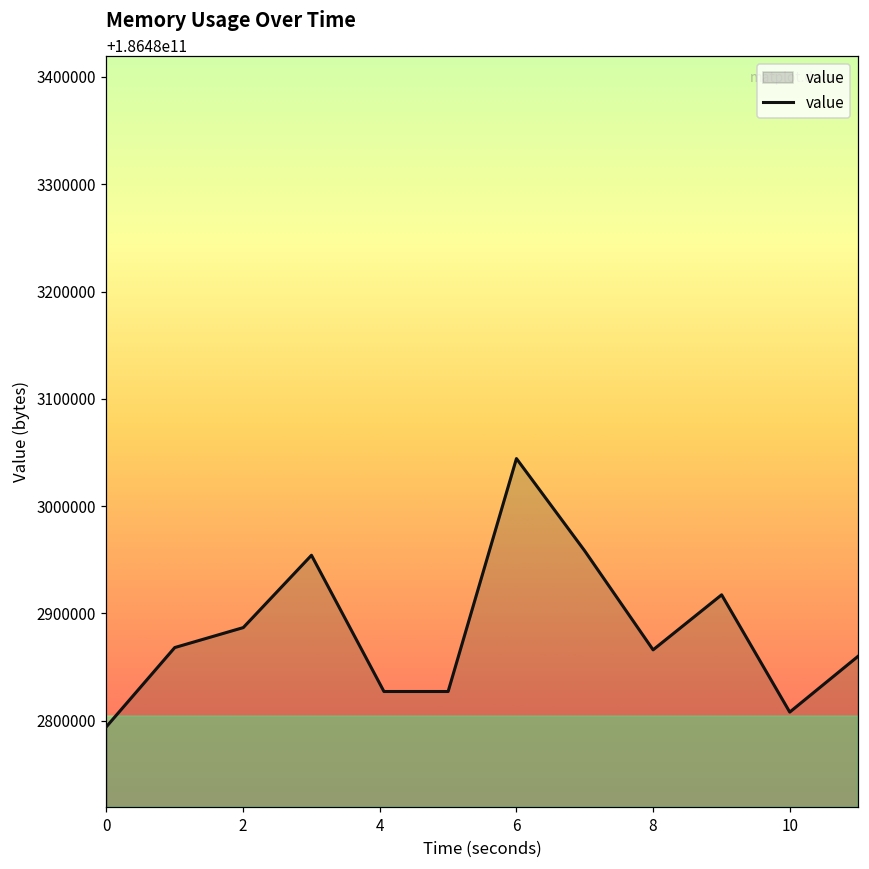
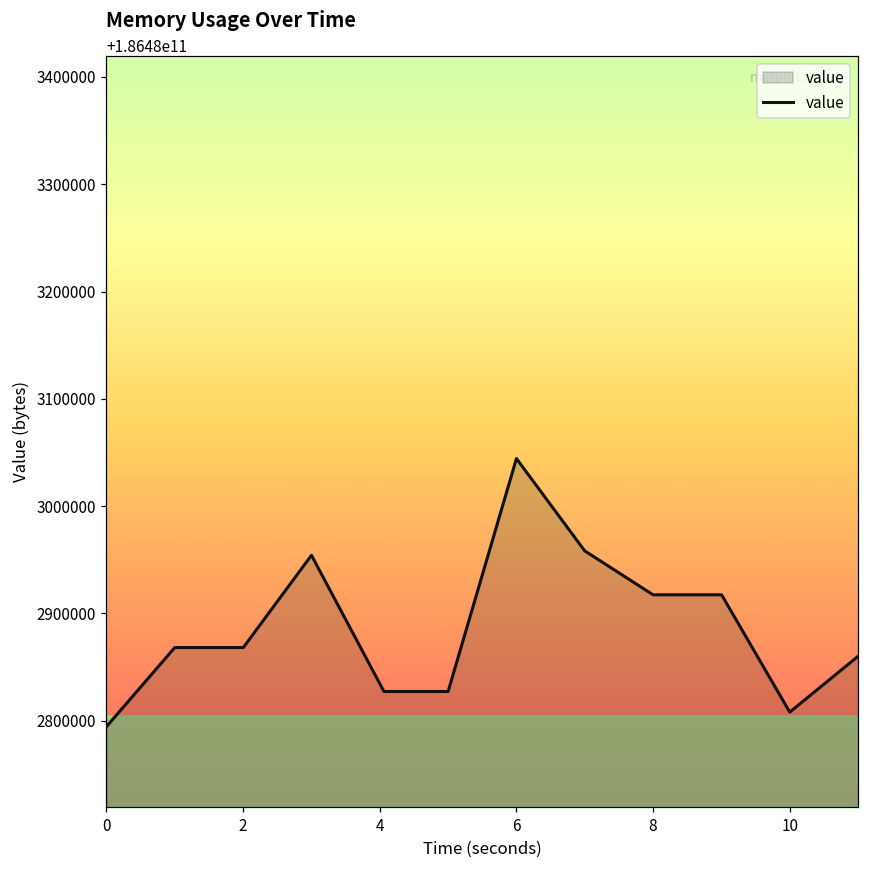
  {
-   "2": 186482890000,
+   "2": 186482870000,
    "6": 186483040000,
-   "8": 186482870000,
+   "8": 186482920000,
    "10": 186482810000
  }
